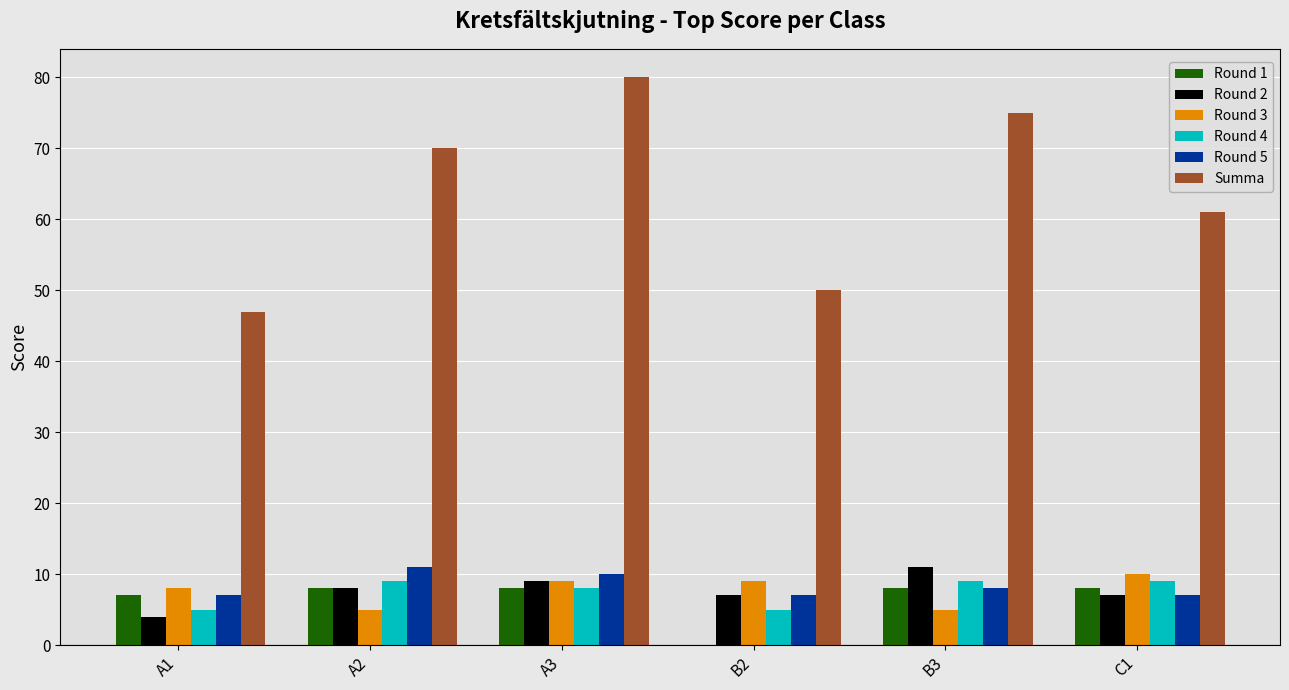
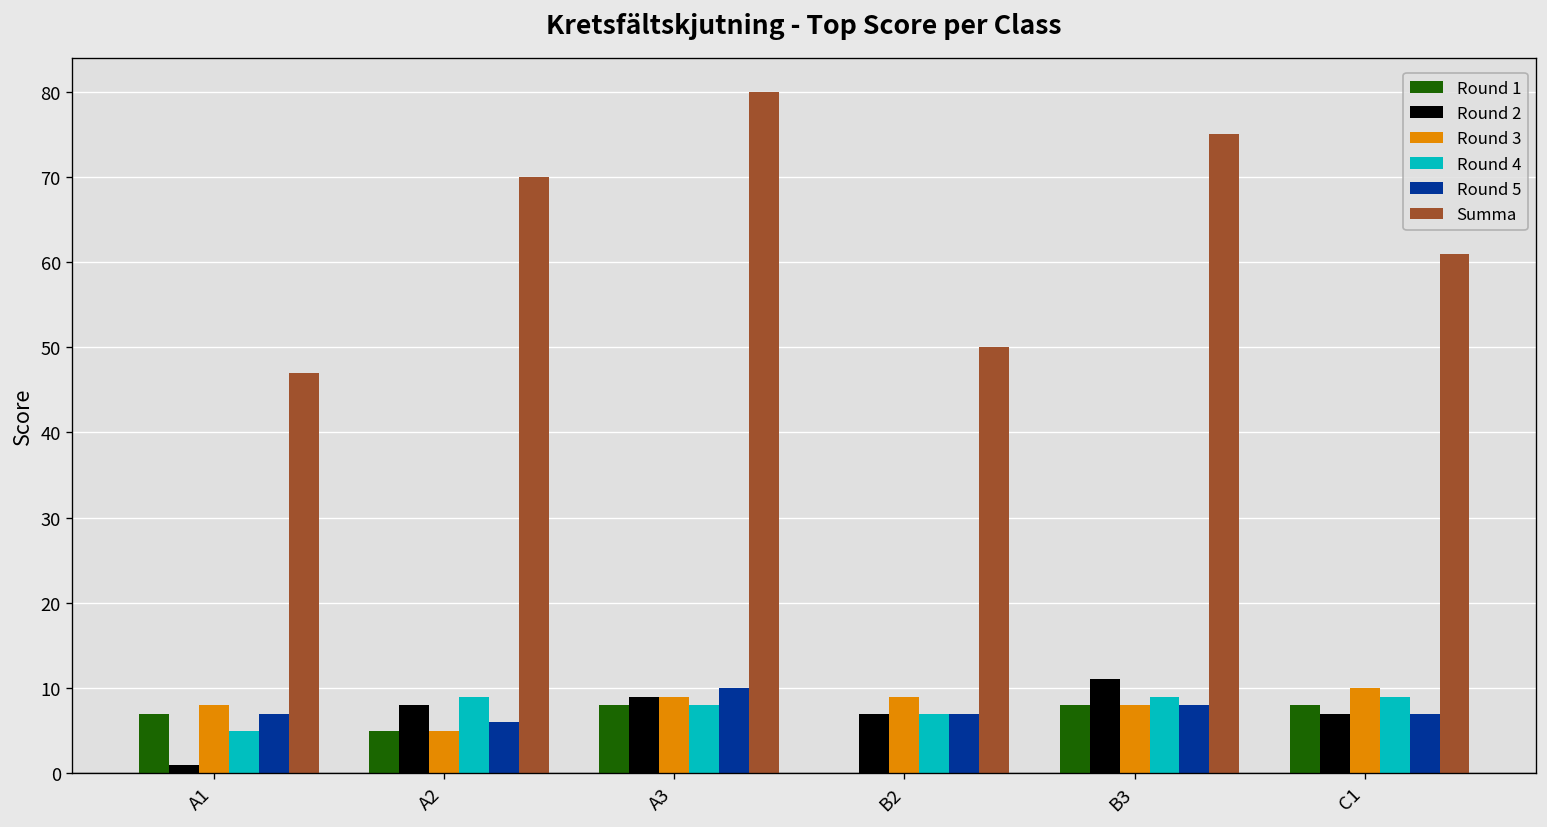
  {
    "Round 1": {
      "A1": 7,
-     "A2": 8,
+     "A2": 5,
      "A3": 8,
      "B2": 0,
      "B3": 8,
      "C1": 8
    },
    "Round 2": {
-     "A1": 4,
+     "A1": 1,
      "A2": 8,
      "A3": 9,
      "B2": 7,
      "B3": 11,
      "C1": 7
    },
    "Round 3": {
      "A1": 8,
      "A2": 5,
      "A3": 9,
      "B2": 9,
-     "B3": 5,
+     "B3": 8,
      "C1": 10
    },
    "Round 4": {
      "A1": 5,
      "A2": 9,
      "A3": 8,
-     "B2": 5,
+     "B2": 7,
      "B3": 9,
      "C1": 9
    },
    "Round 5": {
      "A1": 7,
-     "A2": 11,
+     "A2": 6,
      "A3": 10,
      "B2": 7,
      "B3": 8,
      "C1": 7
    },
    "Summa": {
      "A1": 47,
      "A2": 70,
      "A3": 80,
      "B2": 50,
      "B3": 75,
      "C1": 61
    }
  }
